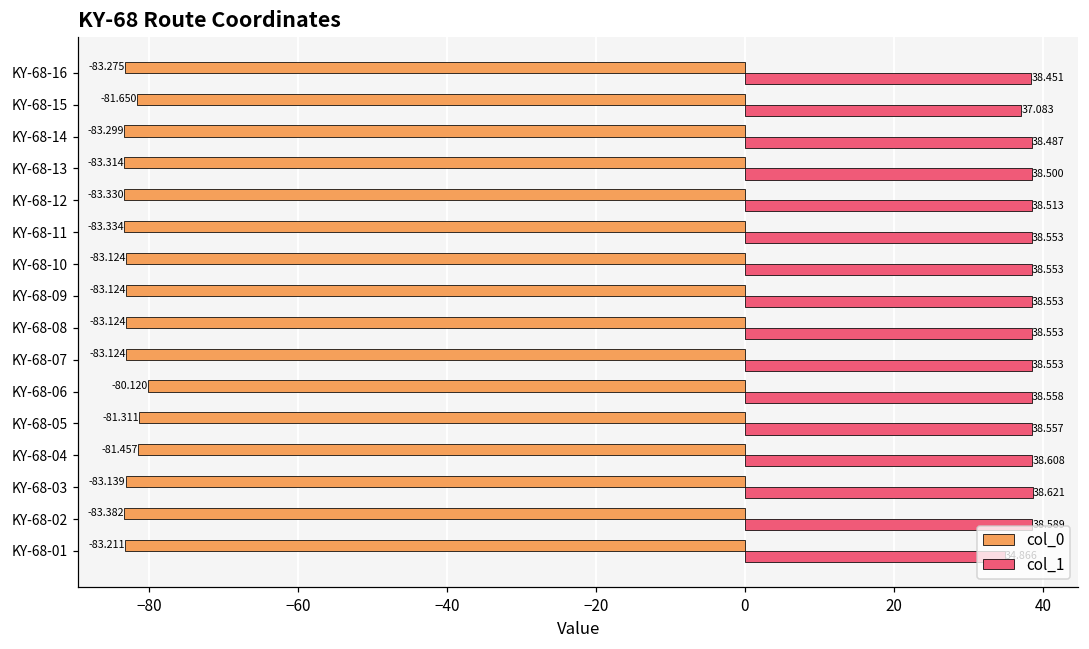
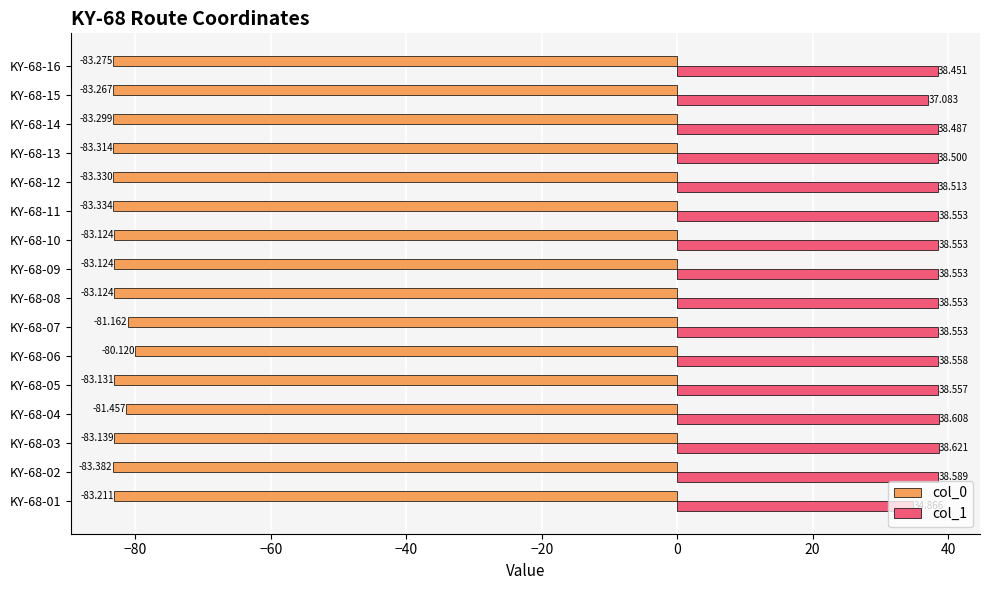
  {
    "col_0": {
      "KY-68-16": -83.275,
-     "KY-68-15": -81.650,
+     "KY-68-15": -83.267,
      "KY-68-14": -83.299,
      "KY-68-13": -83.314,
      "KY-68-12": -83.330,
      "KY-68-11": -83.334,
      "KY-68-10": -83.124,
      "KY-68-09": -83.124,
      "KY-68-08": -83.124,
-     "KY-68-07": -83.124,
+     "KY-68-07": -81.162,
      "KY-68-06": -80.120,
-     "KY-68-05": -81.311,
+     "KY-68-05": -83.131,
      "KY-68-04": -81.457,
      "KY-68-03": -83.139,
      "KY-68-02": -83.382,
      "KY-68-01": -83.211
    },
    "col_1": {
      "KY-68-16": 38.451,
      "KY-68-15": 37.083,
      "KY-68-14": 38.487,
      "KY-68-13": 38.500,
      "KY-68-12": 38.513,
      "KY-68-11": 38.553,
      "KY-68-10": 38.553,
      "KY-68-09": 38.553,
      "KY-68-08": 38.553,
      "KY-68-07": 38.553,
      "KY-68-06": 38.558,
      "KY-68-05": 38.557,
      "KY-68-04": 38.608,
      "KY-68-03": 38.621
    }
  }
